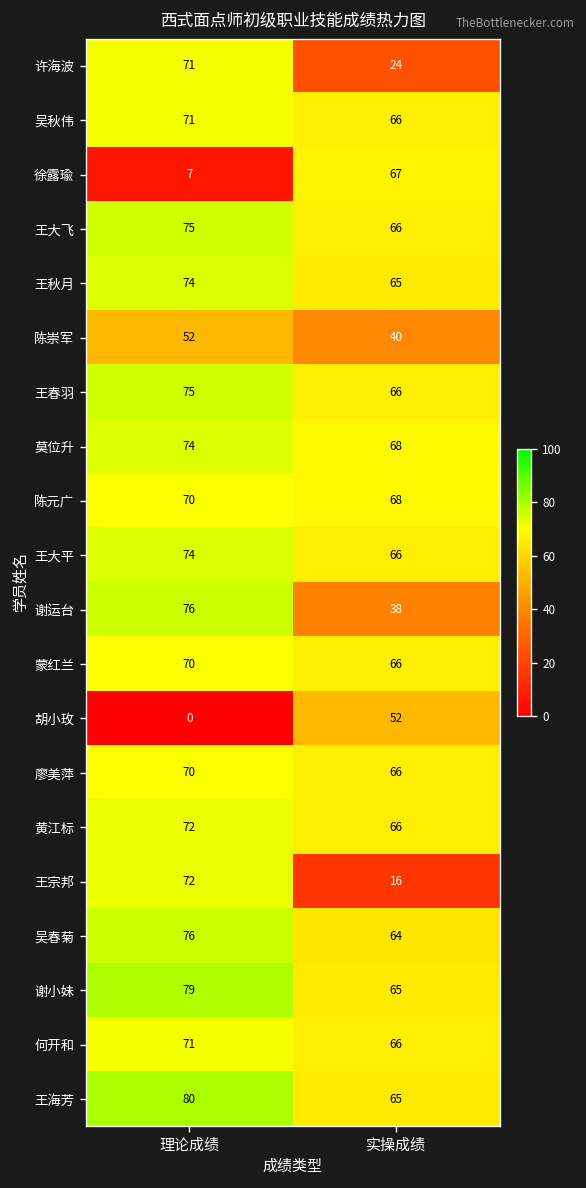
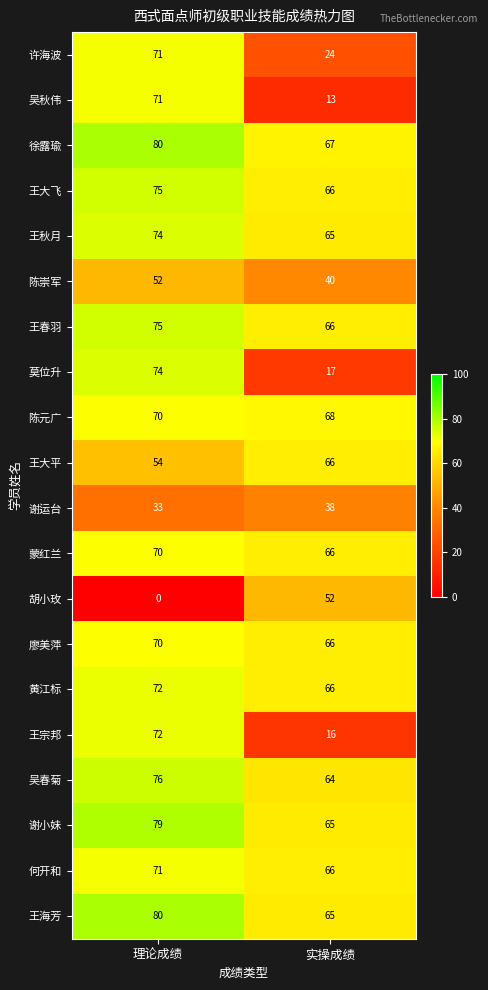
  {
    "许海波": {
      "理论成绩": 71,
      "实操成绩": 24
    },
    "吴秋伟": {
      "理论成绩": 71,
-     "实操成绩": 66
+     "实操成绩": 13
    },
    "徐露瑜": {
-     "理论成绩": 7,
+     "理论成绩": 80,
      "实操成绩": 67
    },
    "王大飞": {
      "理论成绩": 75,
      "实操成绩": 66
    },
    "王秋月": {
      "理论成绩": 74,
      "实操成绩": 65
    },
    "陈崇军": {
      "理论成绩": 52,
      "实操成绩": 40
    },
    "王春羽": {
      "理论成绩": 75,
      "实操成绩": 66
    },
    "莫位升": {
      "理论成绩": 74,
-     "实操成绩": 68
+     "实操成绩": 17
    },
    "陈元广": {
      "理论成绩": 70,
      "实操成绩": 68
    },
    "王大平": {
-     "理论成绩": 74,
+     "理论成绩": 54,
      "实操成绩": 66
    },
    "谢运台": {
-     "理论成绩": 76,
+     "理论成绩": 33,
      "实操成绩": 38
    },
    "蒙红兰": {
      "理论成绩": 70,
      "实操成绩": 66
    },
    "胡小玫": {
      "理论成绩": 0,
      "实操成绩": 52
    },
    "廖美萍": {
      "理论成绩": 70,
      "实操成绩": 66
    },
    "黄江标": {
      "理论成绩": 72,
      "实操成绩": 66
    },
    "王宗邦": {
      "理论成绩": 72,
      "实操成绩": 16
    },
    "吴春菊": {
      "理论成绩": 76,
      "实操成绩": 64
    },
    "谢小妹": {
      "理论成绩": 79,
      "实操成绩": 65
    },
    "何开和": {
      "理论成绩": 71,
      "实操成绩": 66
    },
    "王海芳": {
      "理论成绩": 80,
      "实操成绩": 65
    }
  }
